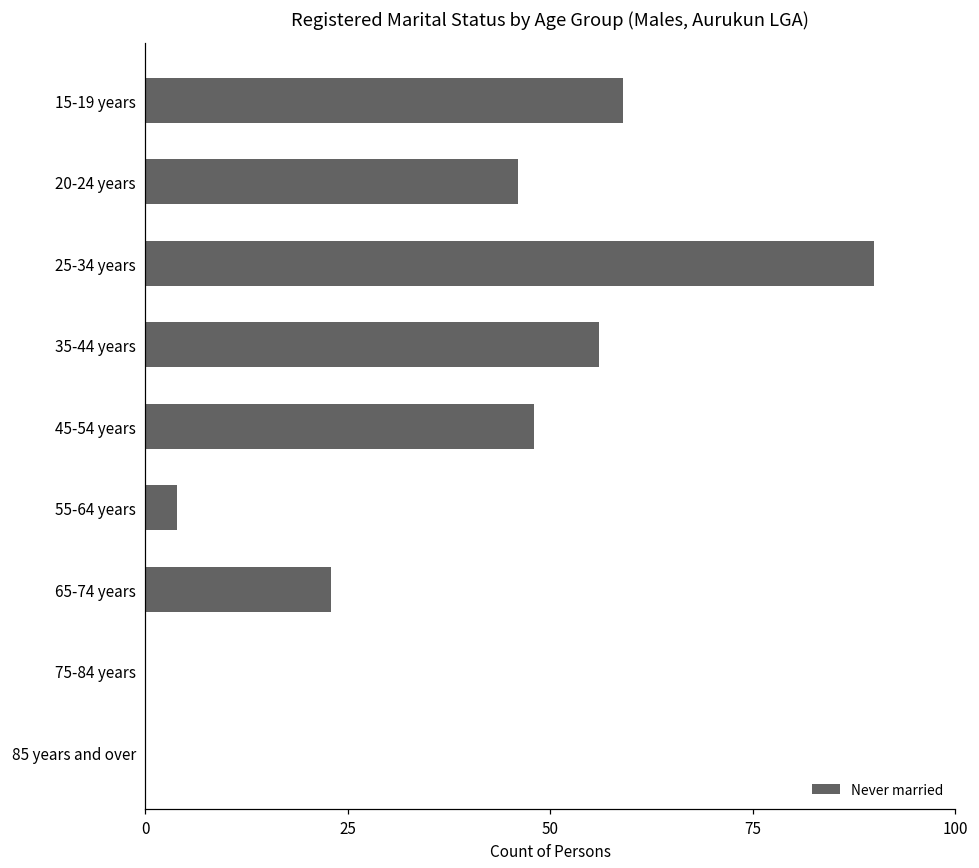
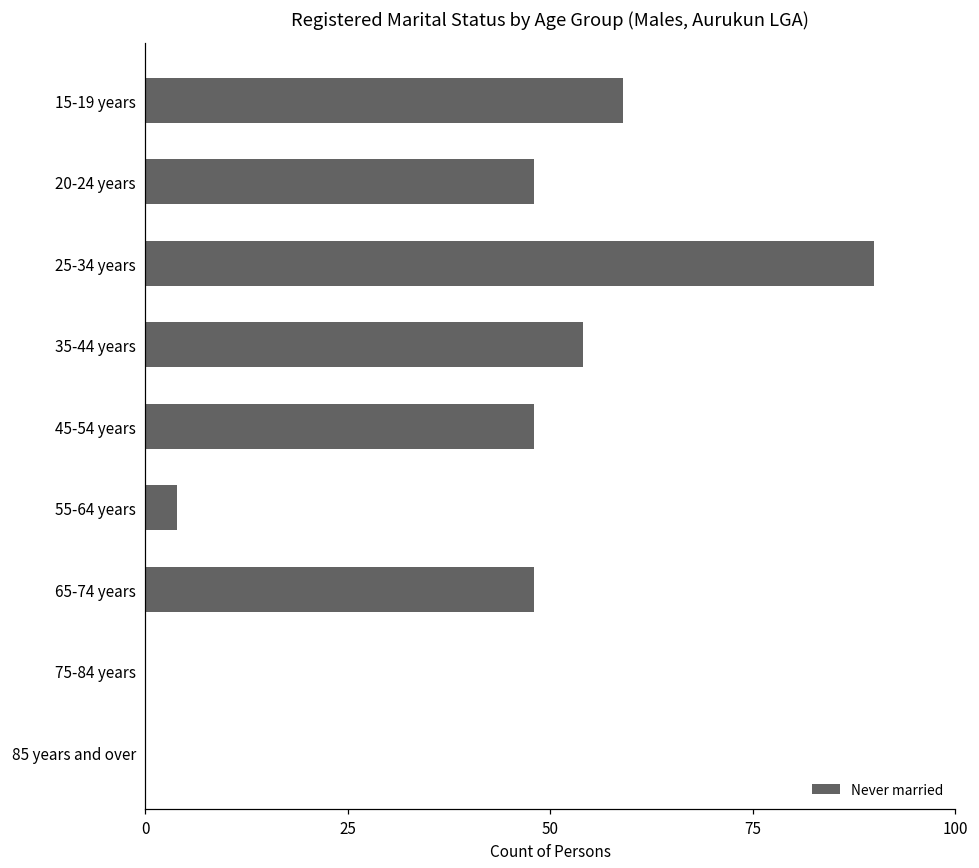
  {
    "15-19 years": 59,
-   "20-24 years": 46,
+   "20-24 years": 48,
    "25-34 years": 90,
-   "35-44 years": 56,
+   "35-44 years": 54,
    "45-54 years": 48,
    "55-64 years": 4,
-   "65-74 years": 23,
+   "65-74 years": 48,
    "75-84 years": 0,
    "85 years and over": 0
  }
